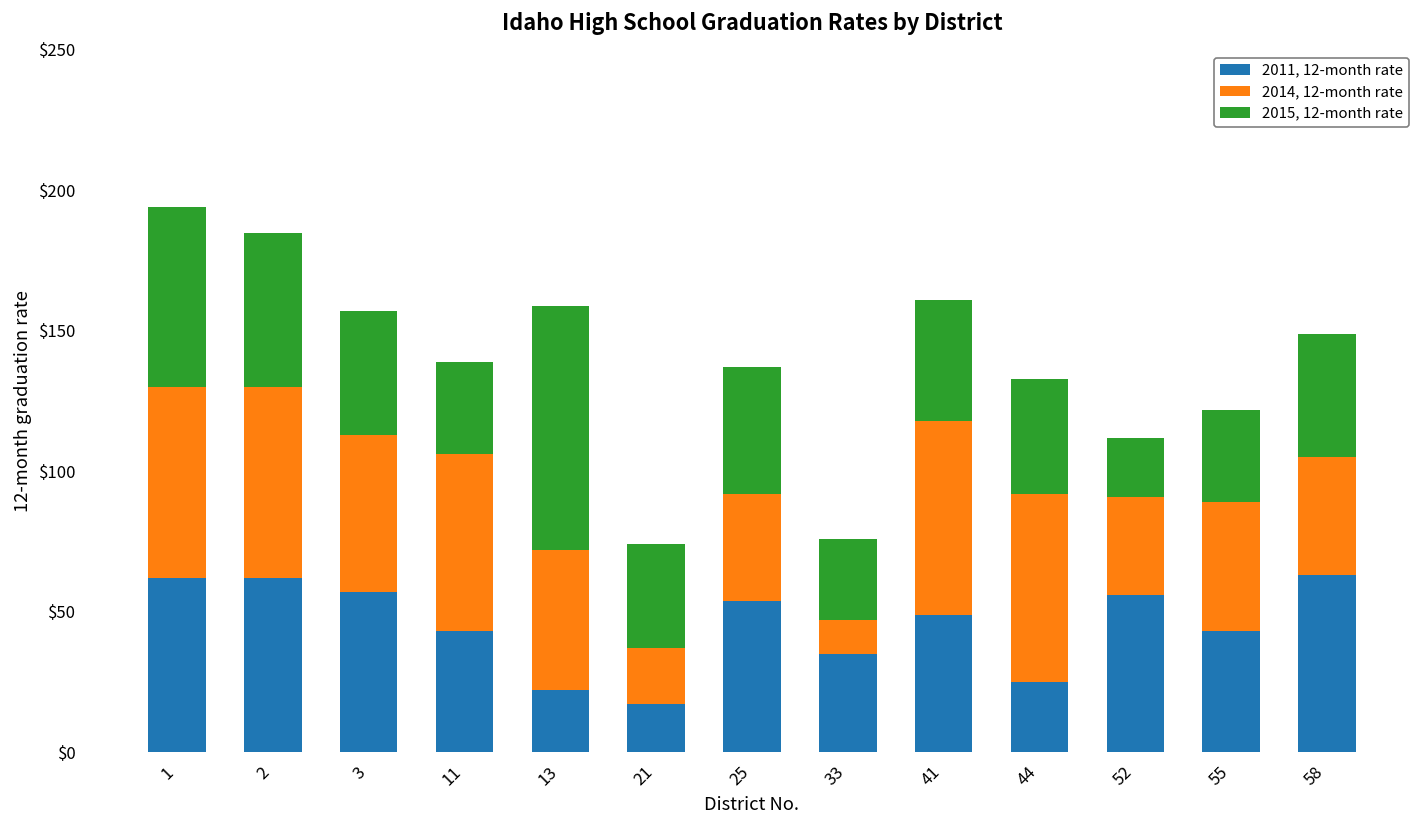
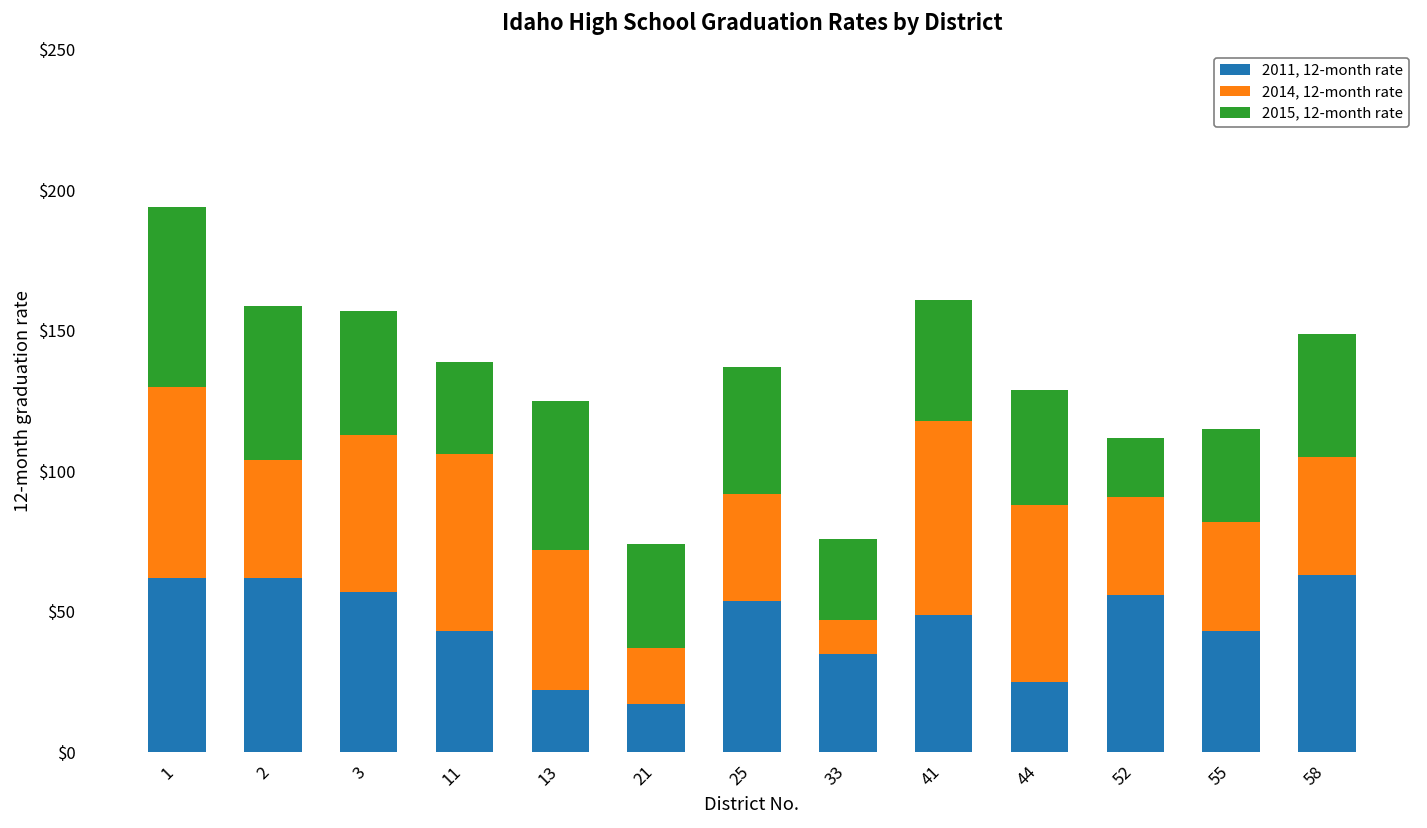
  {
    "2011, 12-month rate": {
      "1": "$62",
      "2": "$62",
      "3": "$57",
      "11": "$43",
      "13": "$22",
      "21": "$17",
      "25": "$54",
      "33": "$35",
      "41": "$49",
      "44": "$25",
      "52": "$56",
      "55": "$43",
      "58": "$63"
    },
    "2014, 12-month rate": {
      "1": "$68",
-     "2": "$68",
+     "2": "$42",
      "3": "$56",
      "11": "$63",
      "13": "$50",
      "21": "$20",
      "25": "$38",
      "33": "$12",
      "41": "$69",
-     "44": "$67",
+     "44": "$63",
      "52": "$35",
-     "55": "$46",
+     "55": "$39",
      "58": "$42"
    },
    "2015, 12-month rate": {
      "1": "$64",
      "2": "$55",
      "3": "$44",
      "11": "$33",
-     "13": "$87",
+     "13": "$53",
      "21": "$37",
      "25": "$45",
      "33": "$29",
      "41": "$43",
      "44": "$41",
      "52": "$21",
      "55": "$33",
      "58": "$44"
    }
  }
